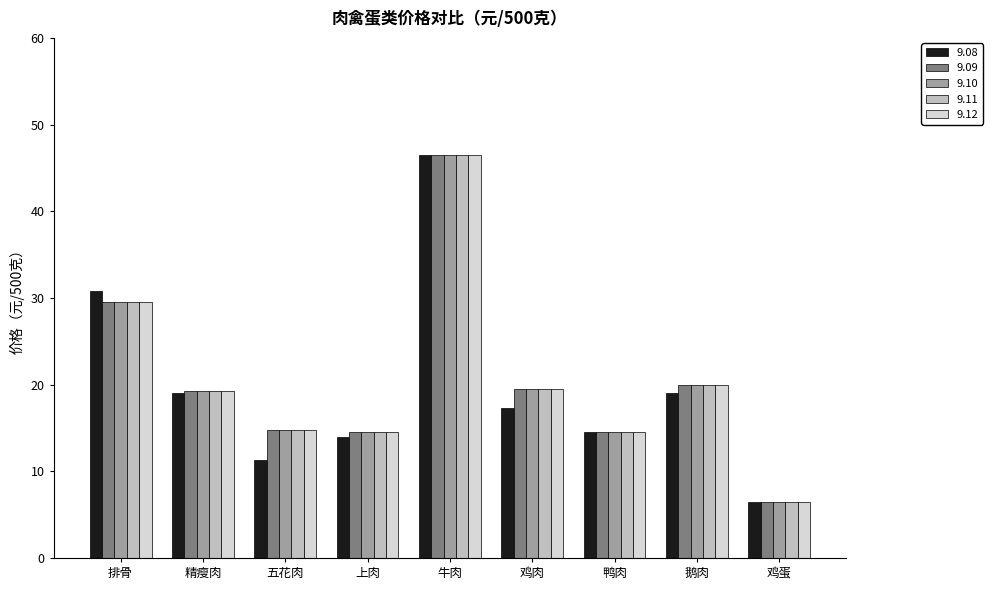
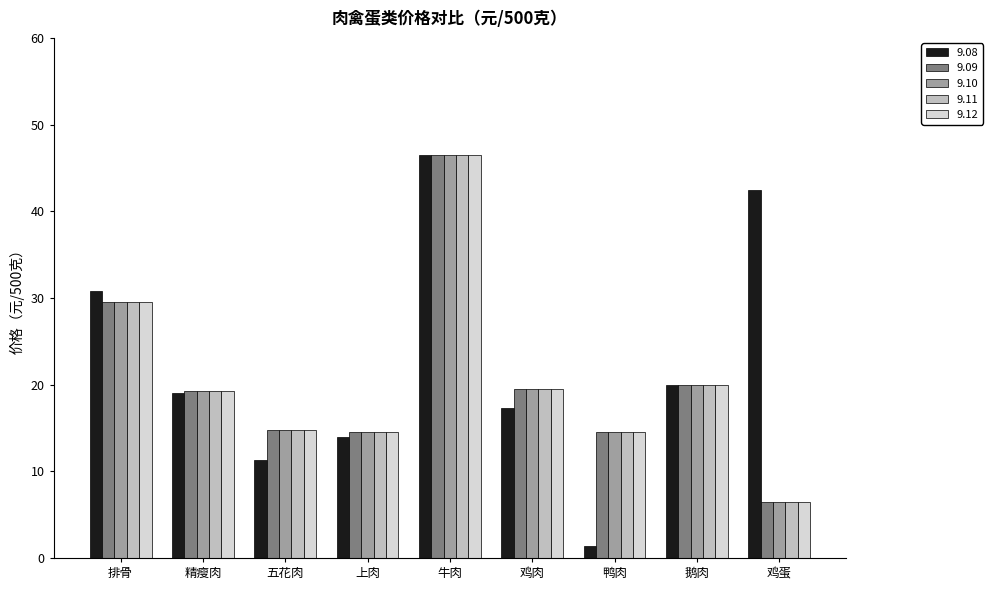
  {
    "9.08": {
      "排骨": 31,
      "精瘦肉": 19,
      "五花肉": 11,
      "上肉": 14,
      "牛肉": 47,
      "鸡肉": 17,
-     "鸭肉": 15,
-     "鹅肉": 19,
-     "鸡蛋": 7
+     "鸭肉": 1,
+     "鹅肉": 20,
+     "鸡蛋": 43
    }
  }
